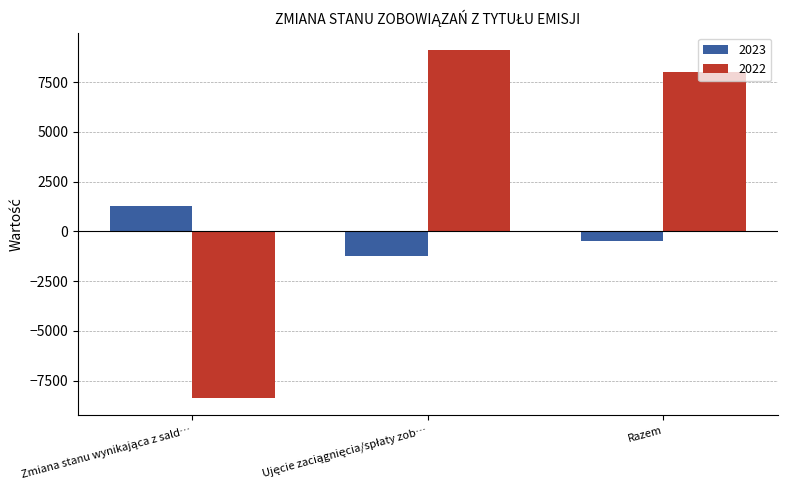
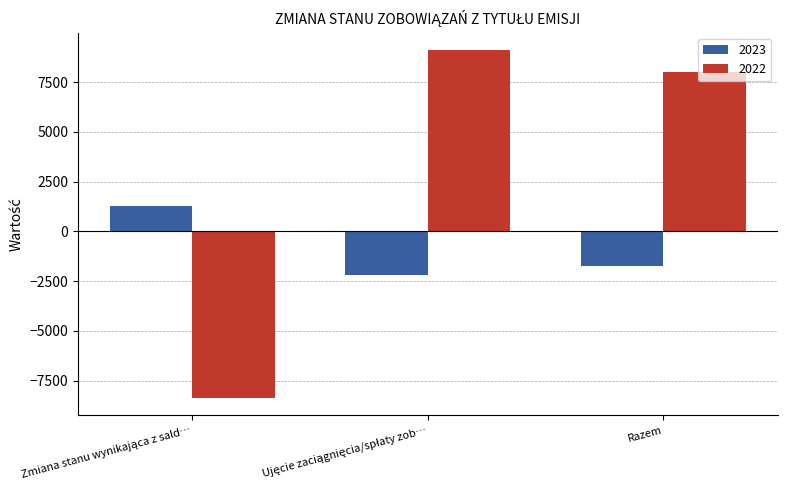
  {
    "2023": {
      "Zmiana stanu wynikająca z sald…": 1300,
-     "Ujęcie zaciągnięcia/spłaty zob…": -1300,
-     "Razem": -500
+     "Ujęcie zaciągnięcia/spłaty zob…": -2200,
+     "Razem": -1700
    },
    "2022": {
      "Zmiana stanu wynikająca z sald…": -8400,
      "Ujęcie zaciągnięcia/spłaty zob…": 9100
    }
  }
